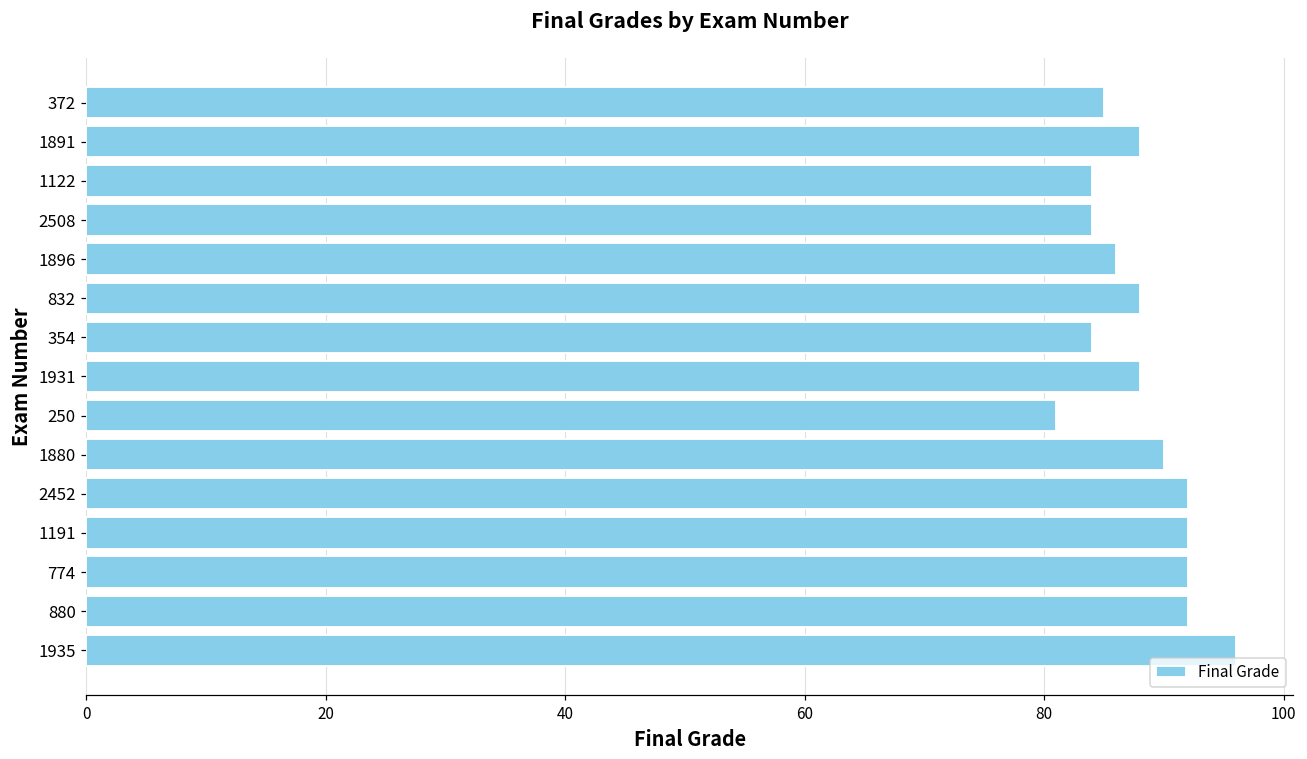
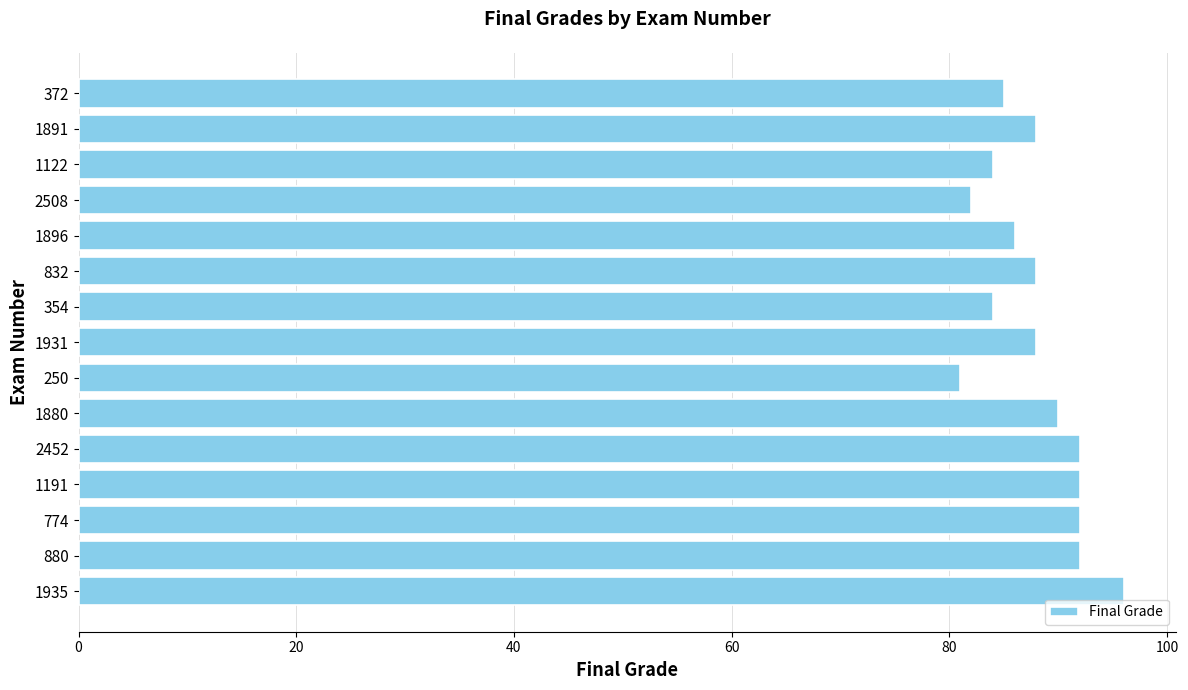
  {
    "372": 85,
    "1891": 88,
    "1122": 84,
-   "2508": 84,
+   "2508": 82,
    "1896": 86,
    "832": 88,
    "354": 84,
    "1931": 88,
    "250": 81,
    "1880": 90,
    "2452": 92,
    "1191": 92,
    "774": 92,
    "880": 92,
    "1935": 96
  }
